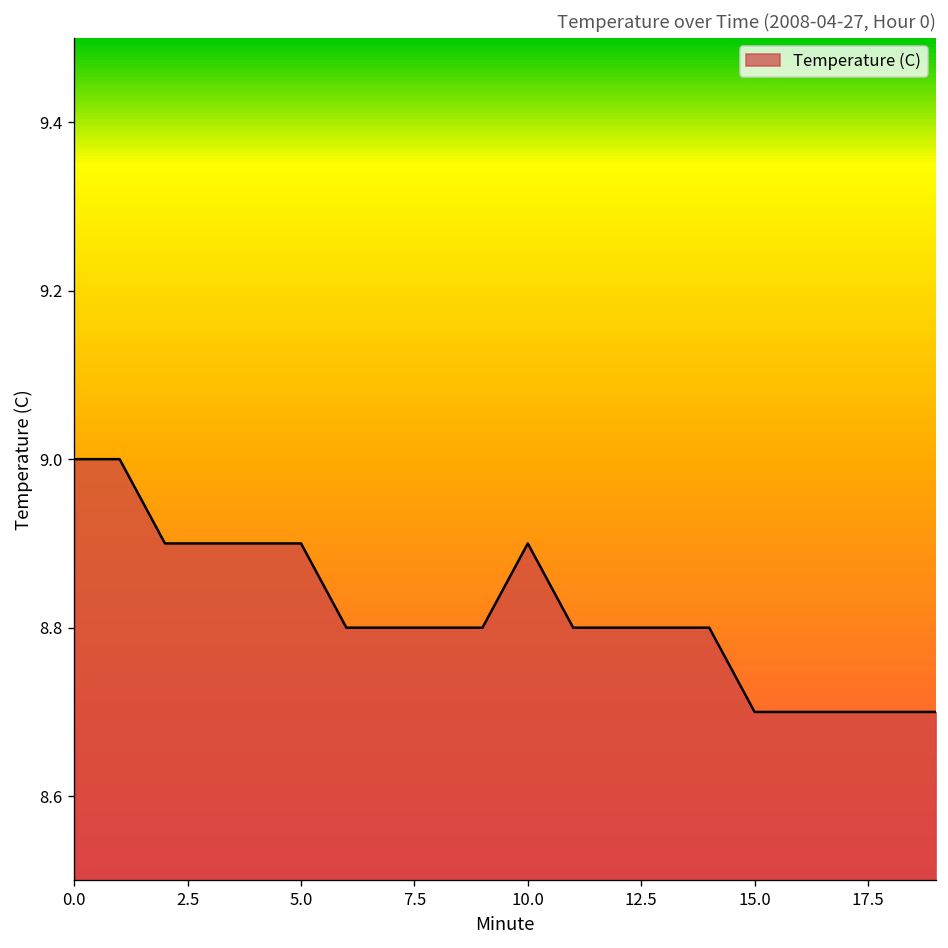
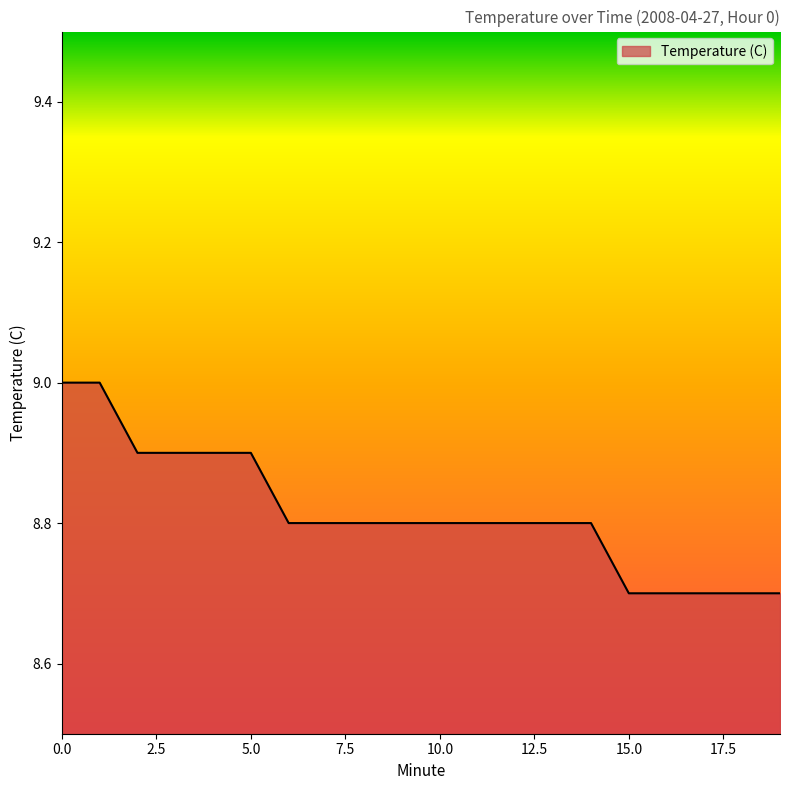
  {
    "0.0": 9.0,
    "5.0": 8.9,
-   "10.0": 8.9,
+   "10.0": 8.8,
    "15.0": 8.7
  }
